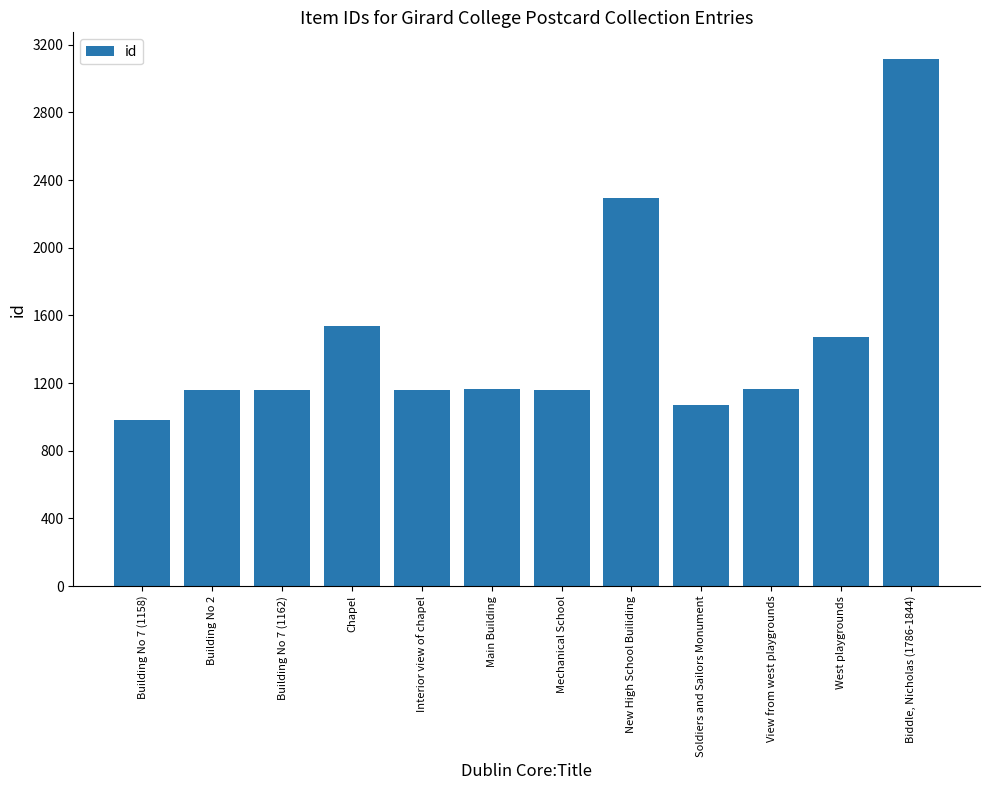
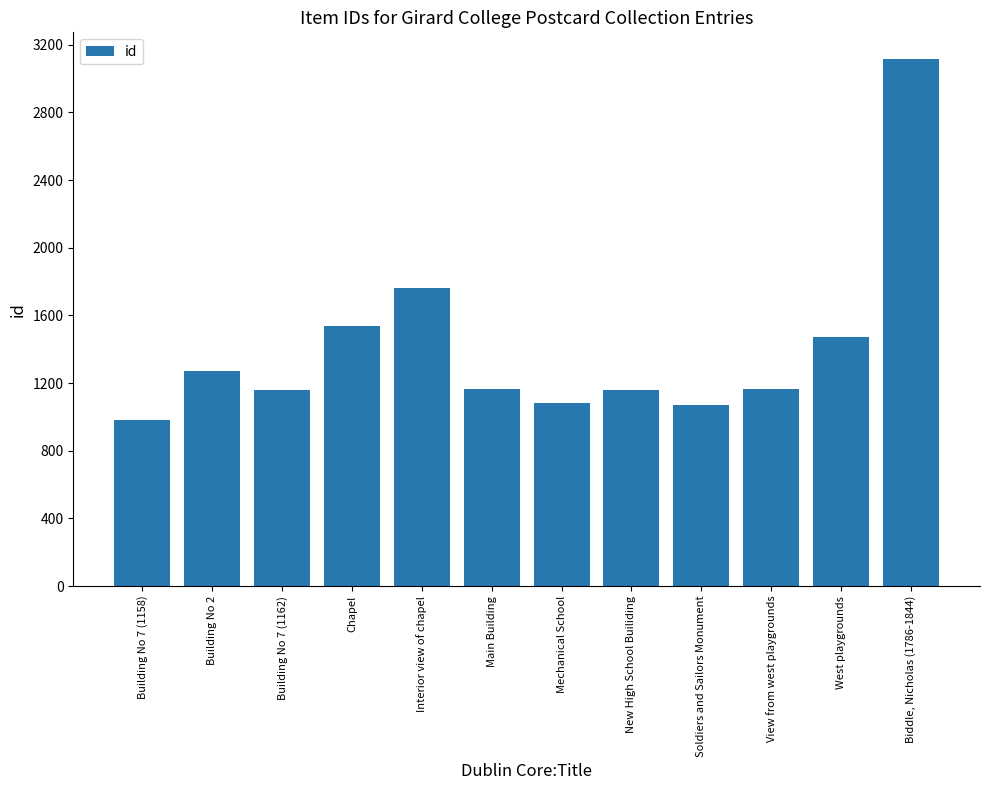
  {
    "Building No 7 (1158)": 980,
-   "Building No 2": 1160,
+   "Building No 2": 1270,
    "Building No 7 (1162)": 1160,
    "Chapel": 1540,
-   "Interior view of chapel": 1160,
+   "Interior view of chapel": 1760,
    "Main Building": 1160,
-   "Mechanical School": 1160,
-   "New High School Builiding": 2290,
+   "Mechanical School": 1090,
+   "New High School Builiding": 1160,
    "Soldiers and Sailors Monument": 1070,
    "View from west playgrounds": 1170,
    "West playgrounds": 1470,
    "Biddle, Nicholas (1786-1844)": 3120
  }
